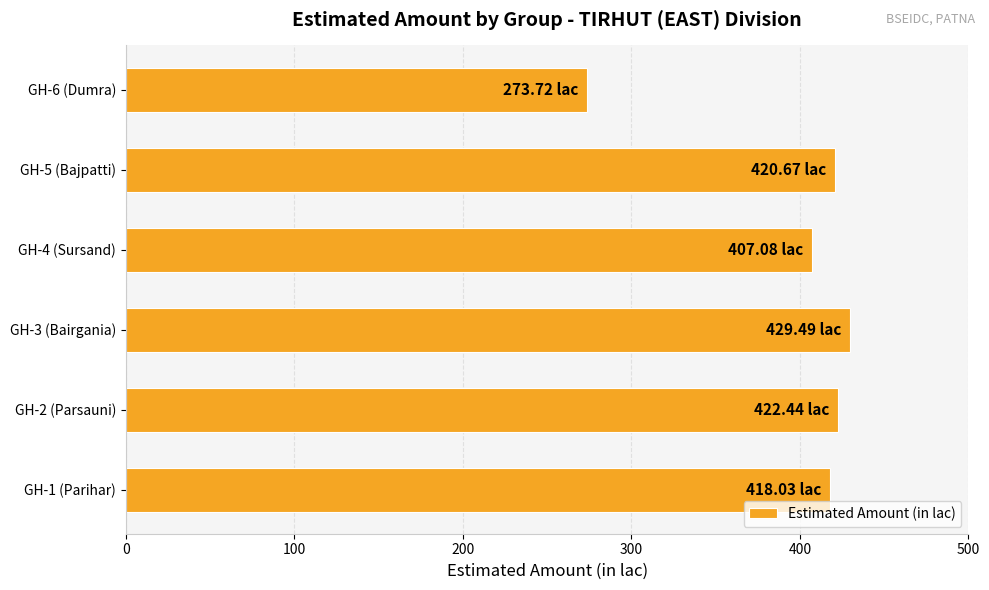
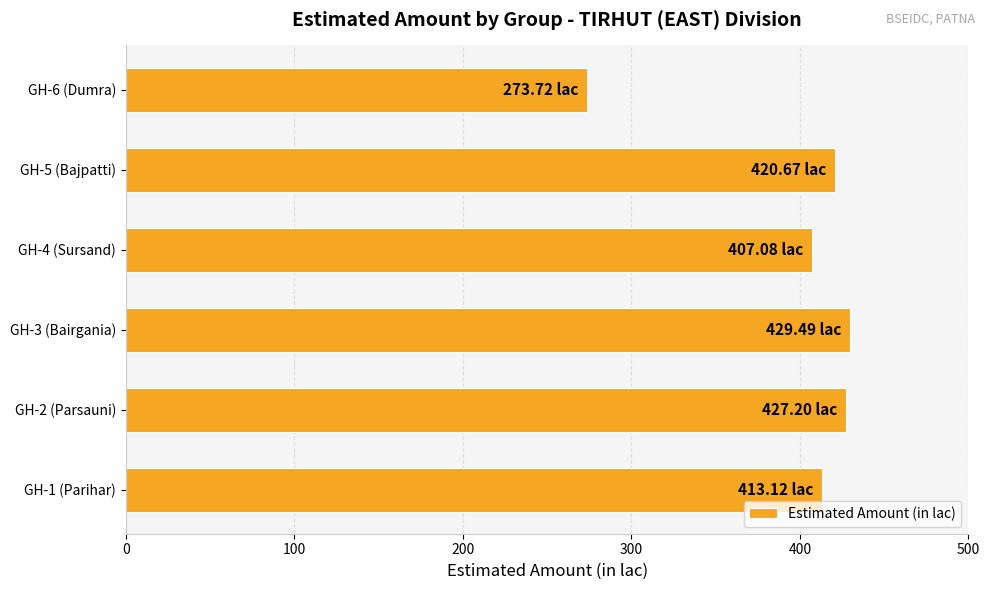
  {
    "GH-6 (Dumra)": 273.72,
    "GH-5 (Bajpatti)": 420.67,
    "GH-4 (Sursand)": 407.08,
    "GH-3 (Bairgania)": 429.49,
-   "GH-2 (Parsauni)": 422.44,
-   "GH-1 (Parihar)": 418.03
+   "GH-2 (Parsauni)": 427.20,
+   "GH-1 (Parihar)": 413.12
  }
